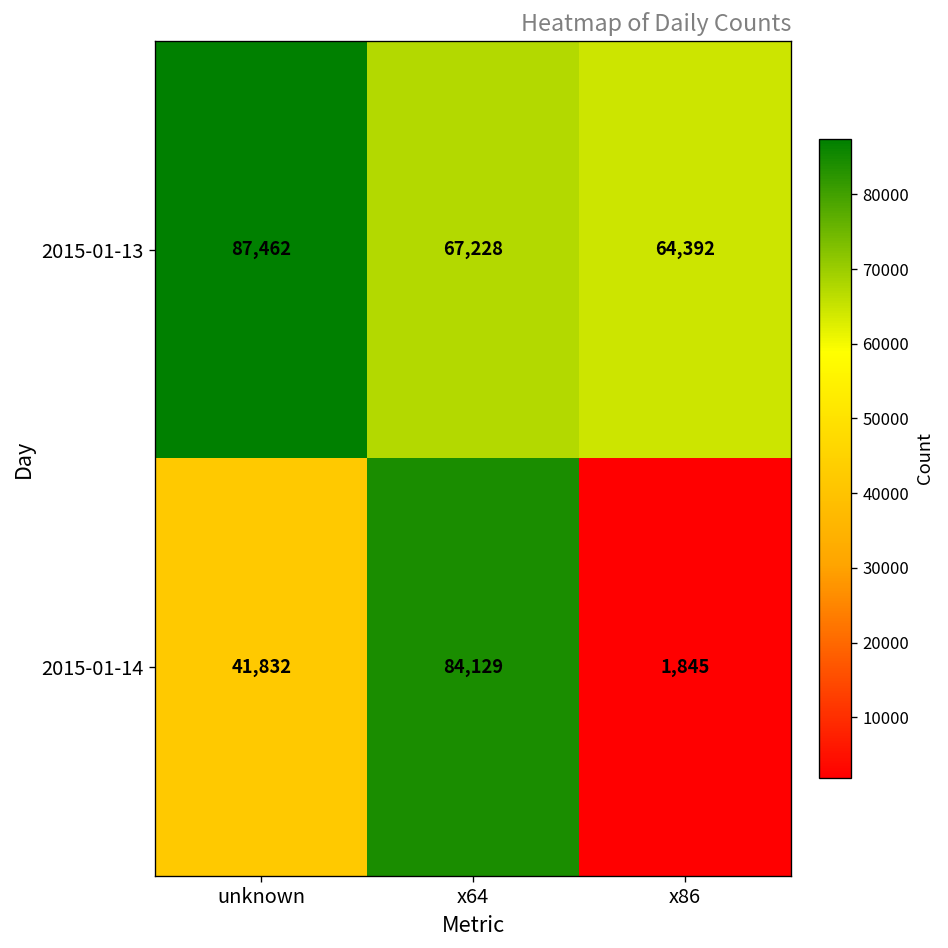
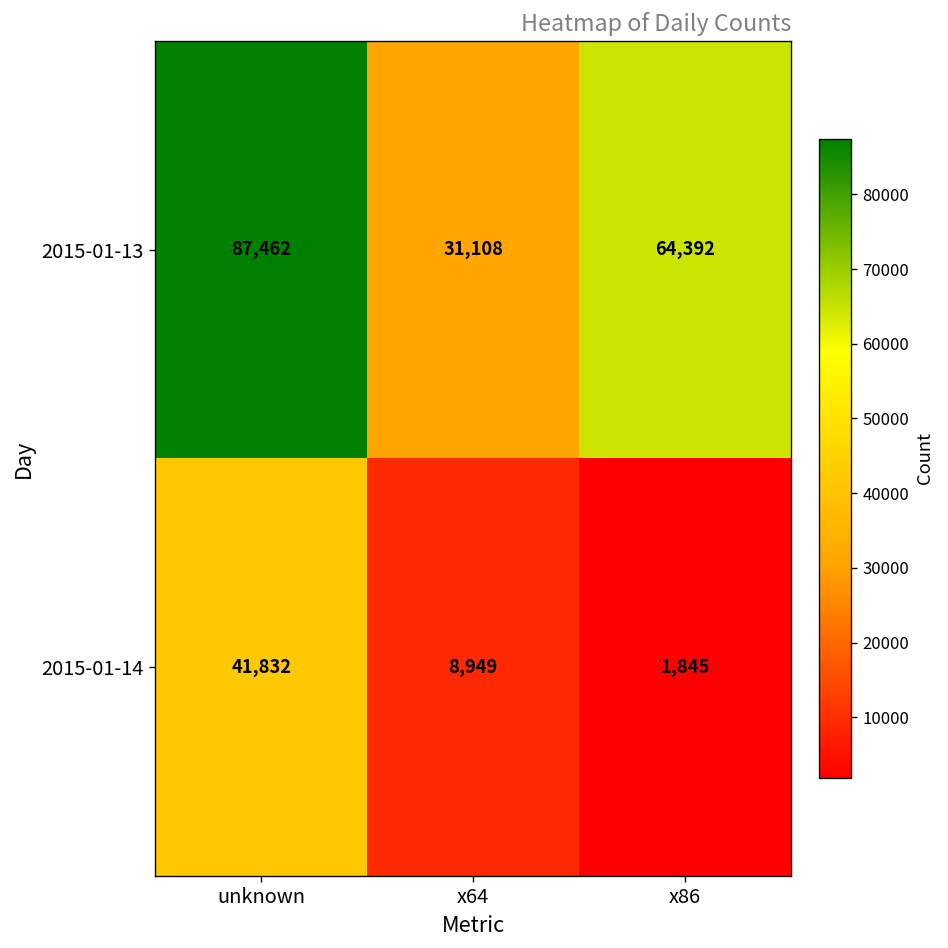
  {
    "2015-01-13": {
      "unknown": "87,462",
-     "x64": "67,228",
+     "x64": "31,108",
      "x86": "64,392"
    },
    "2015-01-14": {
      "unknown": "41,832",
-     "x64": "84,129",
+     "x64": "8,949",
      "x86": "1,845"
    }
  }
